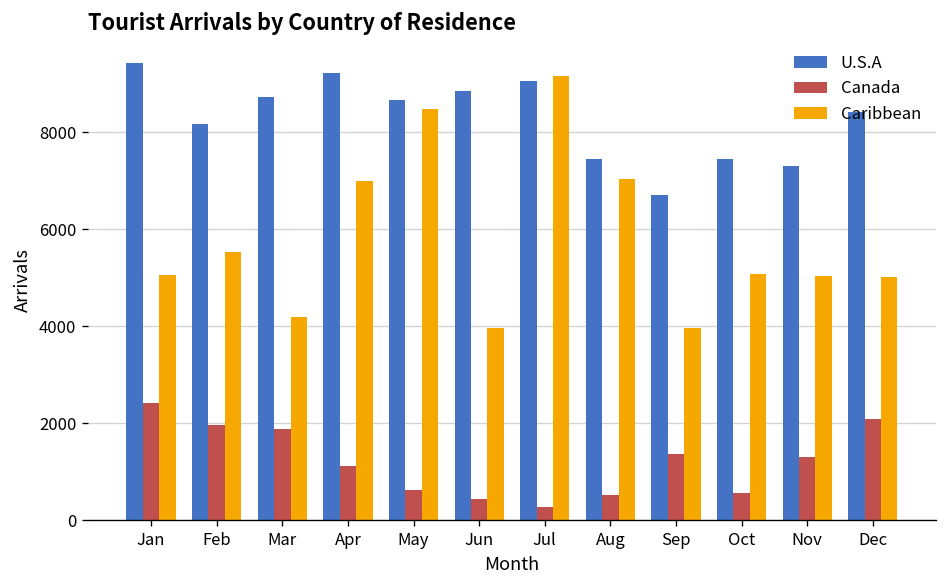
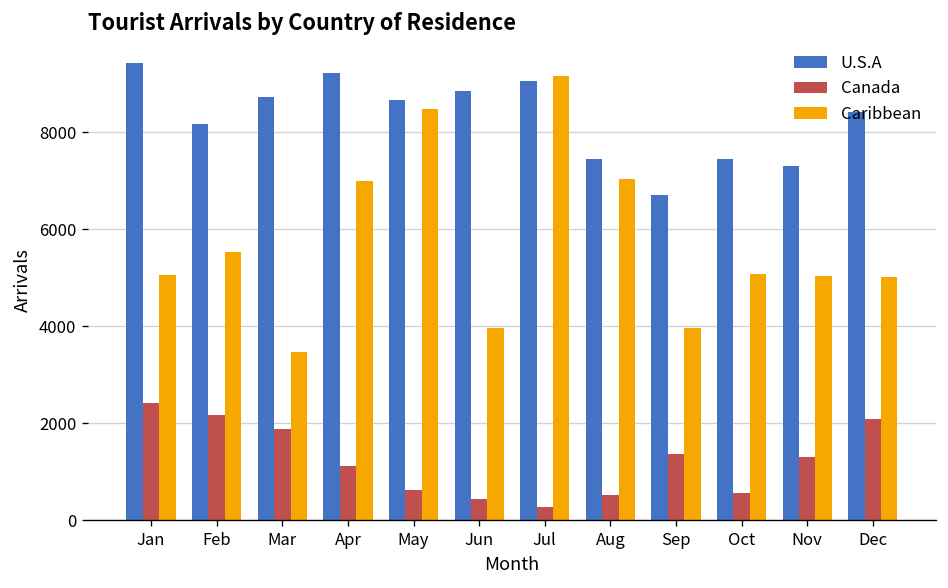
  {
    "U.S.A": {
      "Jan": 9400,
      "Feb": 8200,
      "Mar": 8700,
      "Apr": 9200,
      "May": 8700,
      "Jun": 8800,
      "Jul": 9000,
      "Aug": 7400,
      "Sep": 6700,
      "Oct": 7400,
      "Nov": 7300,
      "Dec": 8400
    },
    "Canada": {
      "Jan": 2400,
-     "Feb": 2000,
+     "Feb": 2200,
      "Mar": 1900,
      "Apr": 1100,
      "May": 600,
      "Jun": 400,
      "Jul": 300,
      "Aug": 500,
      "Sep": 1400,
      "Oct": 600,
      "Nov": 1300,
      "Dec": 2100
    },
    "Caribbean": {
      "Jan": 5000,
      "Feb": 5500,
-     "Mar": 4200,
+     "Mar": 3500,
      "Apr": 7000,
      "May": 8500,
      "Jun": 4000,
      "Jul": 9200,
      "Aug": 7000,
      "Sep": 4000,
      "Oct": 5100,
      "Nov": 5000,
      "Dec": 5000
    }
  }
